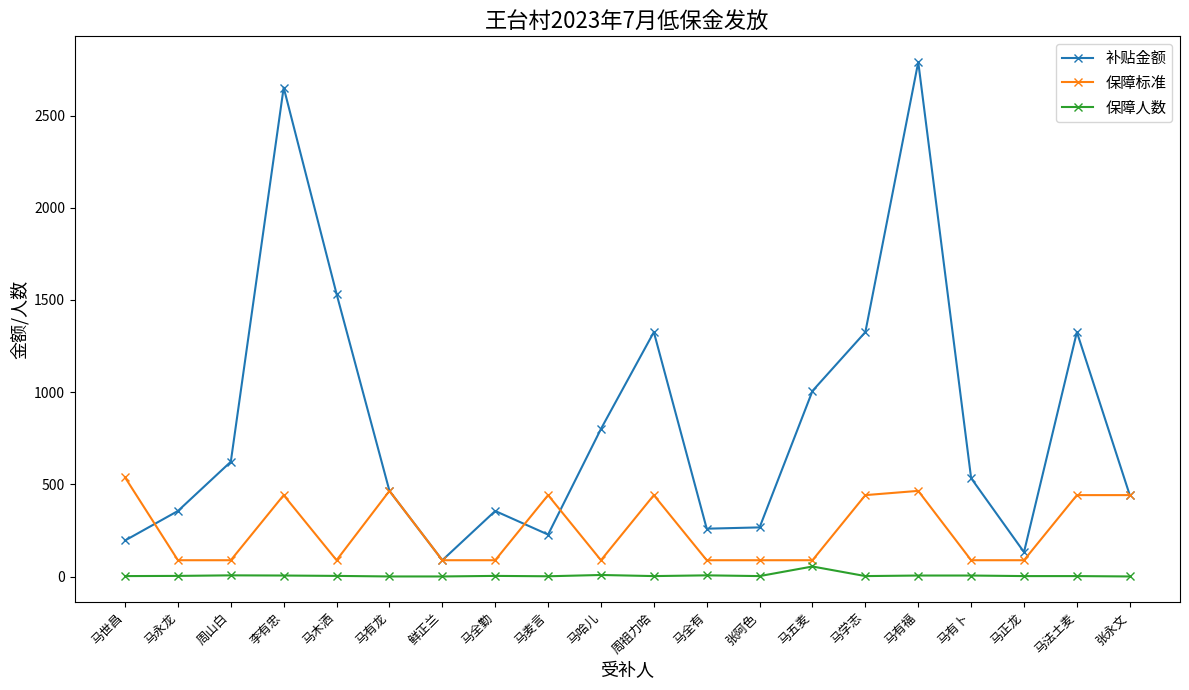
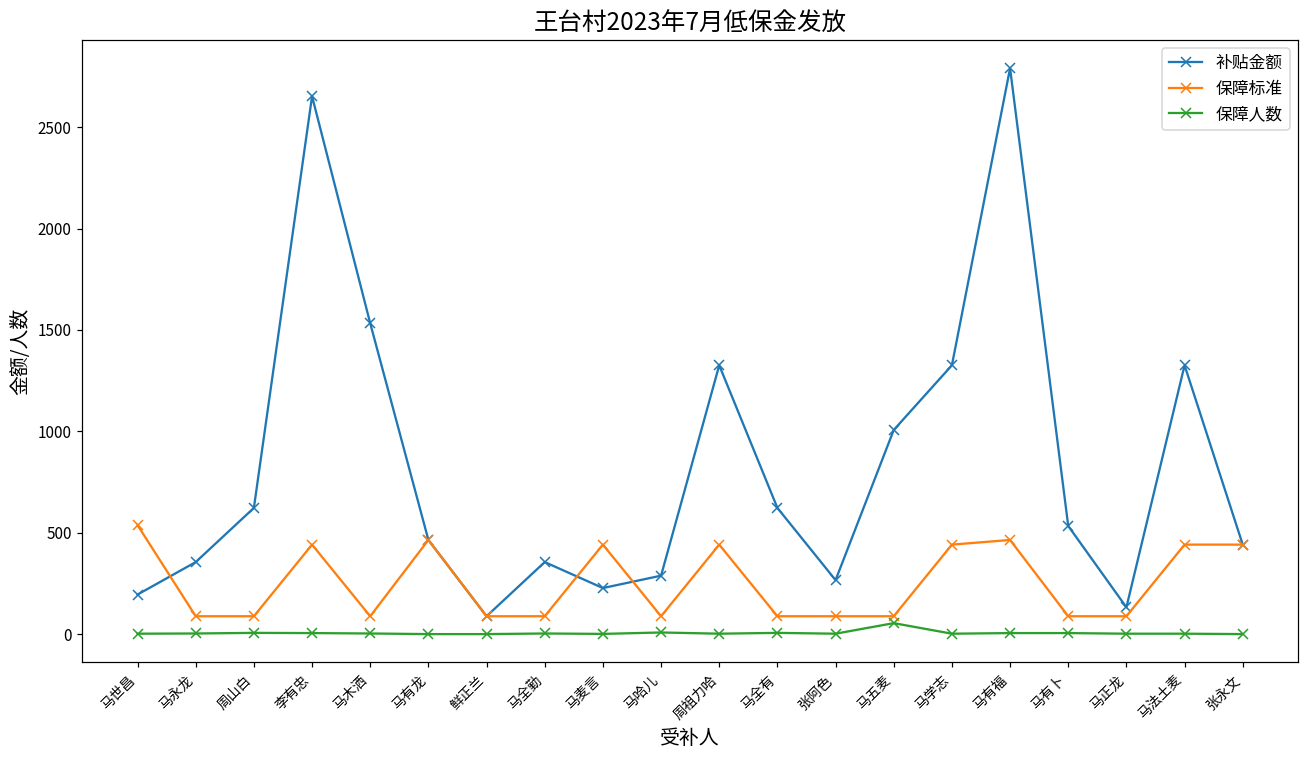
  {
    "补贴金额": {
      "马世昌": 200,
      "马永龙": 360,
      "周山白": 620,
      "李有忠": 2650,
      "马木洒": 1530,
      "马全勤": 360,
      "马麦言": 230,
-     "马哈儿": 800,
+     "马哈儿": 290,
      "周祖力哈": 1330,
-     "马全有": 260,
+     "马全有": 620,
      "张阿色": 270,
      "马五麦": 1010,
      "马学志": 1330,
      "马有福": 2790,
      "马有卜": 530,
      "马正龙": 130,
      "马法土麦": 1330
    },
    "保障标准": {
      "马世昌": 540,
      "马永龙": 90,
      "周山白": 90,
      "李有忠": 440,
      "马木洒": 90,
      "马全勤": 90,
      "马麦言": 440,
      "马哈儿": 90,
      "周祖力哈": 440,
      "马全有": 90,
      "张阿色": 90,
      "马五麦": 90,
      "马学志": 440,
      "马有福": 470,
      "马有卜": 90,
      "马正龙": 90,
      "马法土麦": 440
    },
    "保障人数": {
      "马世昌": 0,
      "马永龙": 0,
      "周山白": 10,
      "李有忠": 10,
      "马木洒": 0,
      "马有龙": 0,
      "鲜正兰": 0,
      "马全勤": 0,
      "马麦言": 0,
      "马哈儿": 10,
      "周祖力哈": 0,
      "马全有": 10,
      "张阿色": 0,
      "马五麦": 60,
      "马学志": 0,
      "马有福": 10,
      "马有卜": 10,
      "马正龙": 0,
      "马法土麦": 0,
      "张永文": 0
    }
  }
